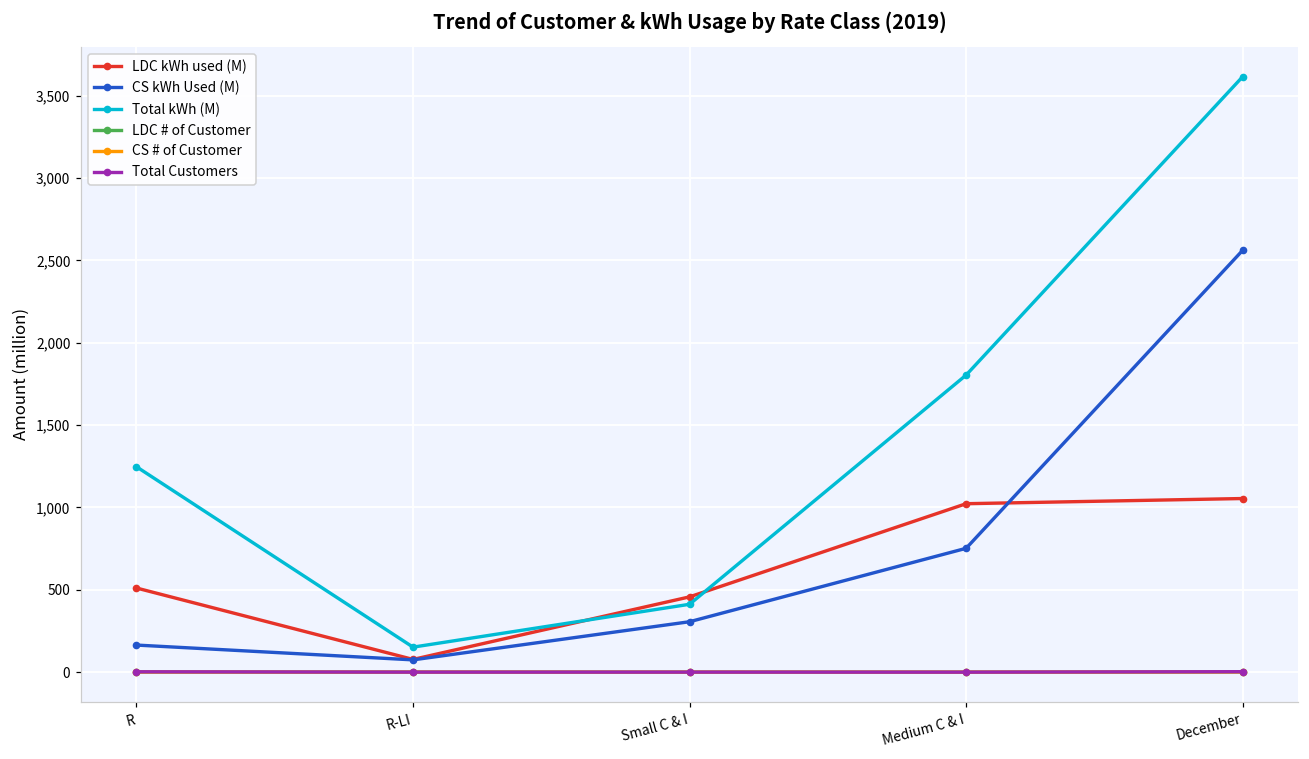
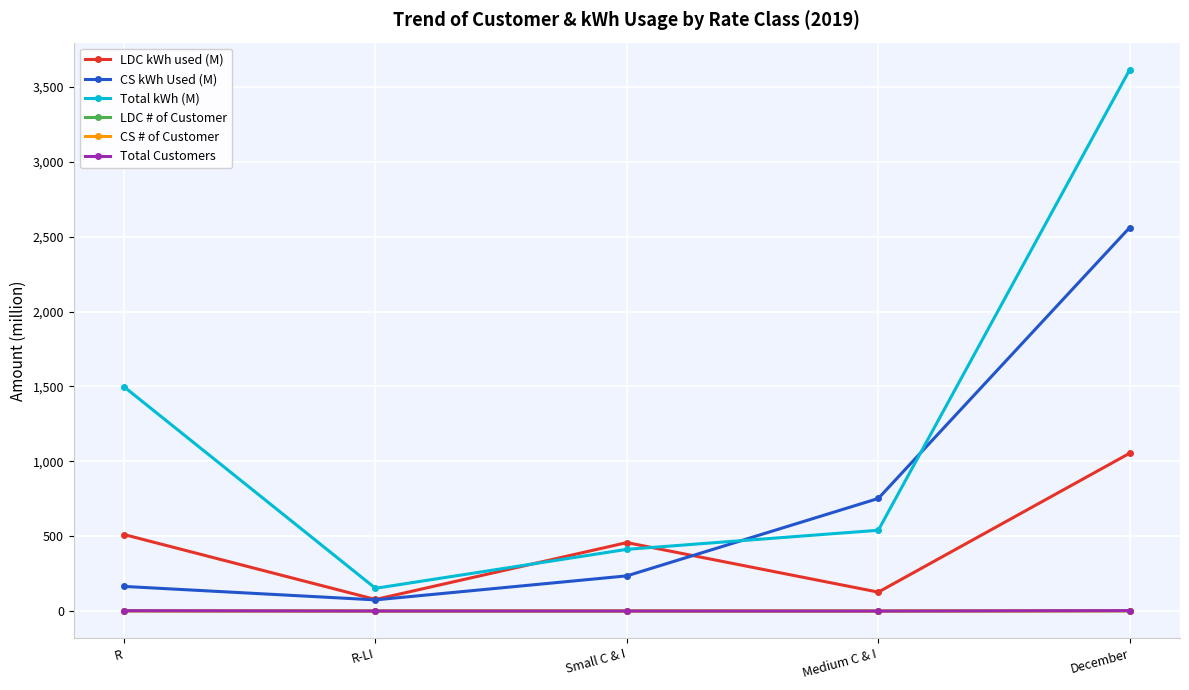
  {
    "LDC kWh used (M)": {
      "R": "510",
      "Small C & I": "460",
-     "Medium C & I": "1,020",
+     "Medium C & I": "130",
      "December": "1,050"
    },
    "CS kWh Used (M)": {
      "R": "160",
-     "Small C & I": "310",
+     "Small C & I": "230",
      "Medium C & I": "750",
      "December": "2,560"
    },
    "Total kWh (M)": {
-     "R": "1,250",
+     "R": "1,500",
      "R-LI": "150",
      "Small C & I": "410",
-     "Medium C & I": "1,800",
+     "Medium C & I": "540",
      "December": "3,620"
    },
    "Total Customers": {
      "R": "0",
      "R-LI": "0",
      "Small C & I": "0",
      "Medium C & I": "0",
      "December": "0"
    }
  }
